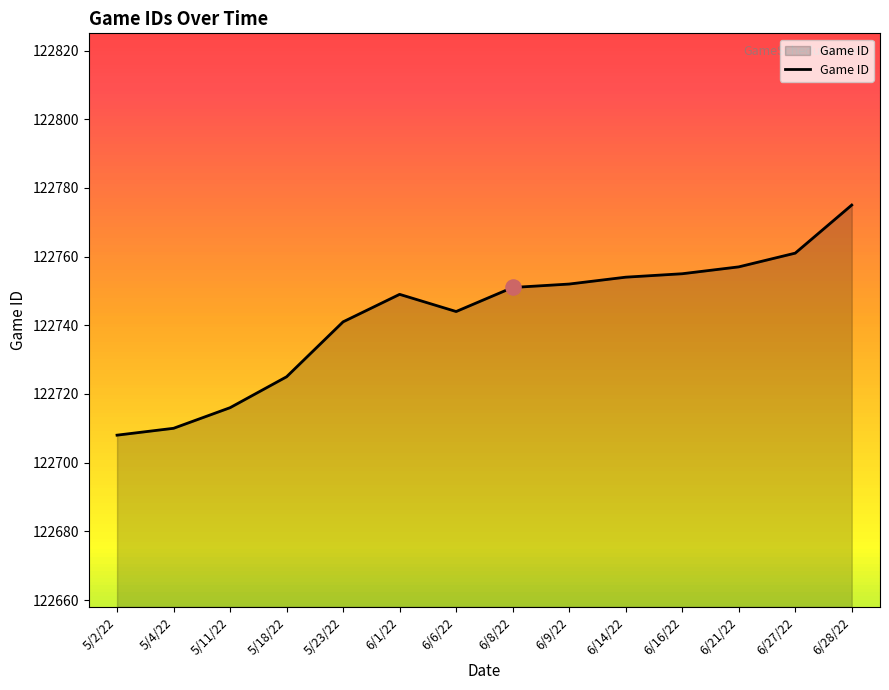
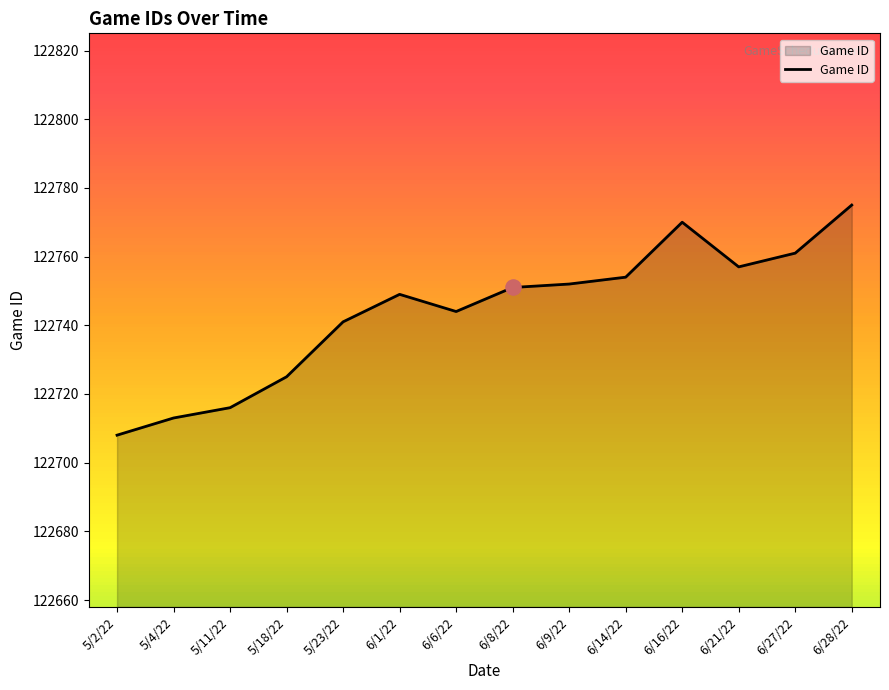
  {
    "Game ID": {
      "5/2/22": 122708,
-     "5/4/22": 122710,
+     "5/4/22": 122713,
      "5/11/22": 122716,
      "5/18/22": 122725,
      "5/23/22": 122741,
      "6/1/22": 122749,
      "6/6/22": 122744,
      "6/9/22": 122752,
      "6/14/22": 122754,
-     "6/16/22": 122755,
+     "6/16/22": 122770,
      "6/21/22": 122757,
      "6/27/22": 122761,
      "6/28/22": 122775
    }
  }
